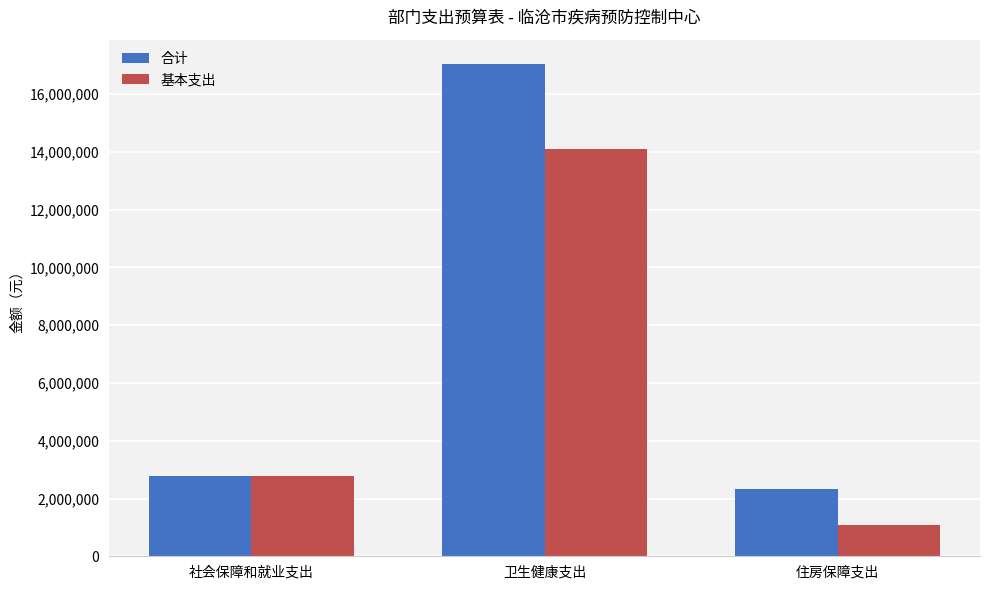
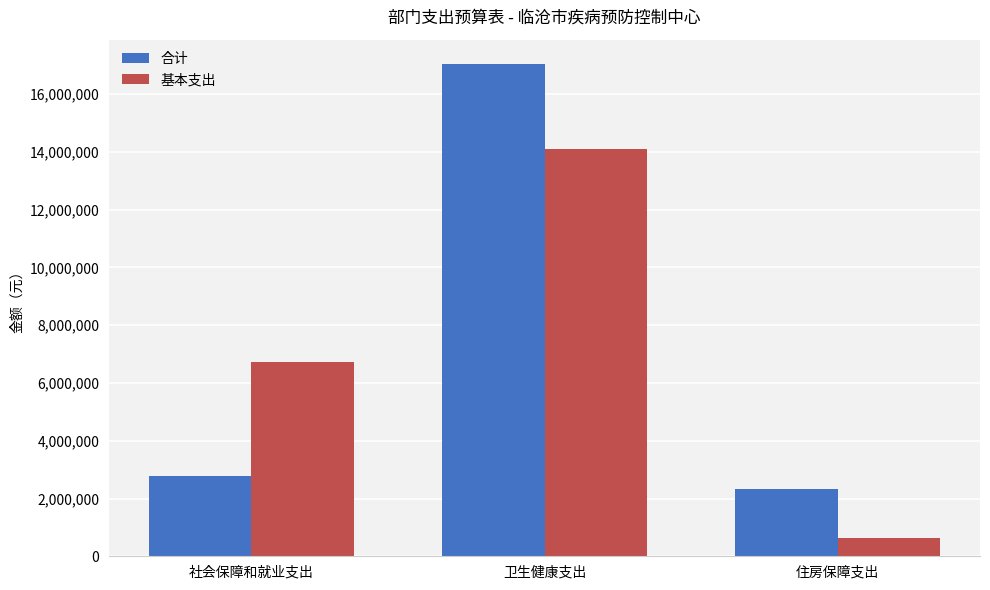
  {
    "合计": {
      "社会保障和就业支出": "2,800,000",
      "卫生健康支出": "17,000,000",
      "住房保障支出": "2,300,000"
    },
    "基本支出": {
-     "社会保障和就业支出": "2,800,000",
+     "社会保障和就业支出": "6,700,000",
      "卫生健康支出": "14,100,000",
-     "住房保障支出": "1,100,000"
+     "住房保障支出": "600,000"
    }
  }
